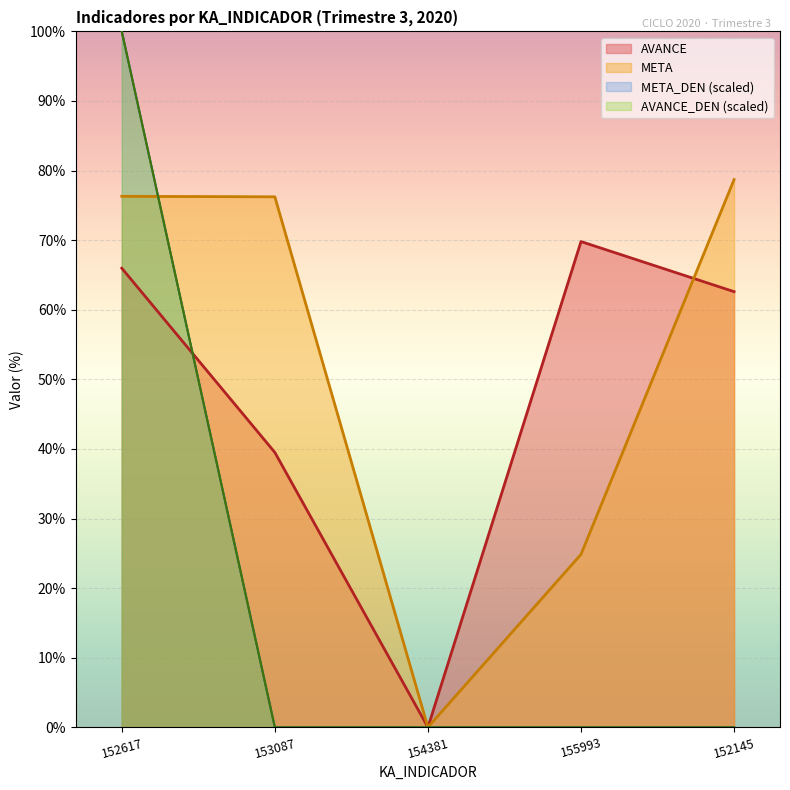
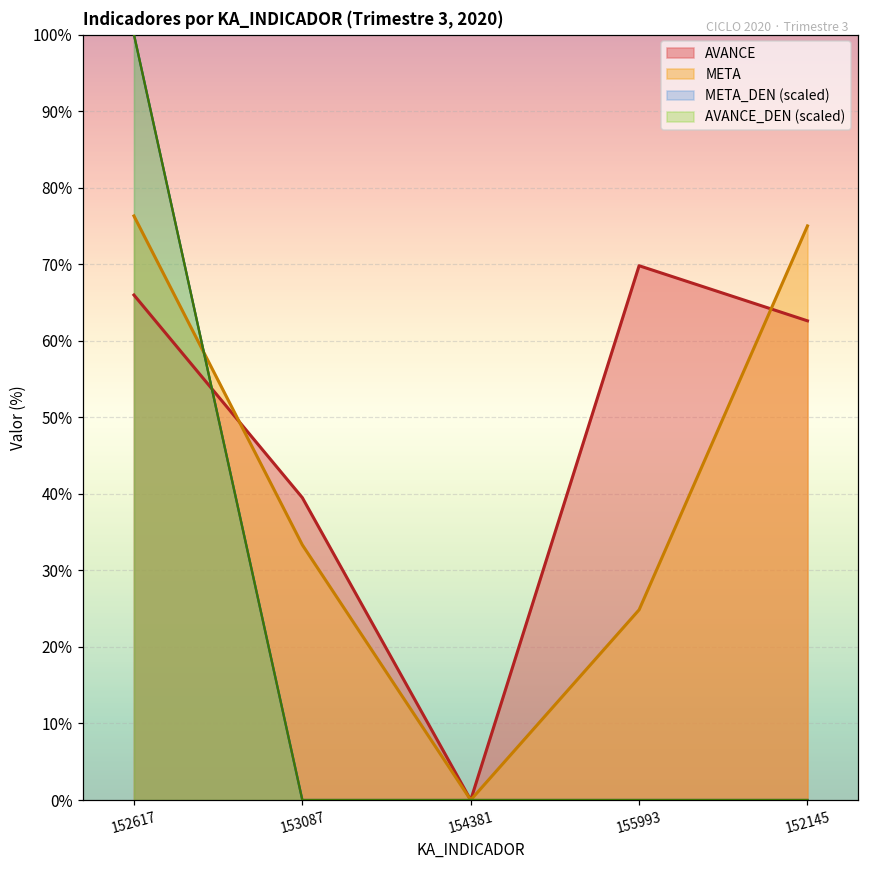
  {
    "AVANCE": {
      "152617": "66%",
      "153087": "40%",
      "155993": "70%",
      "152145": "63%"
    },
    "META": {
      "152617": "76%",
-     "153087": "76%",
+     "153087": "33%",
      "155993": "25%",
-     "152145": "79%"
+     "152145": "75%"
    },
    "AVANCE_DEN (scaled)": {
      "152617": "100%",
      "153087": "0%",
      "155993": "0%",
      "152145": "0%"
    }
  }
